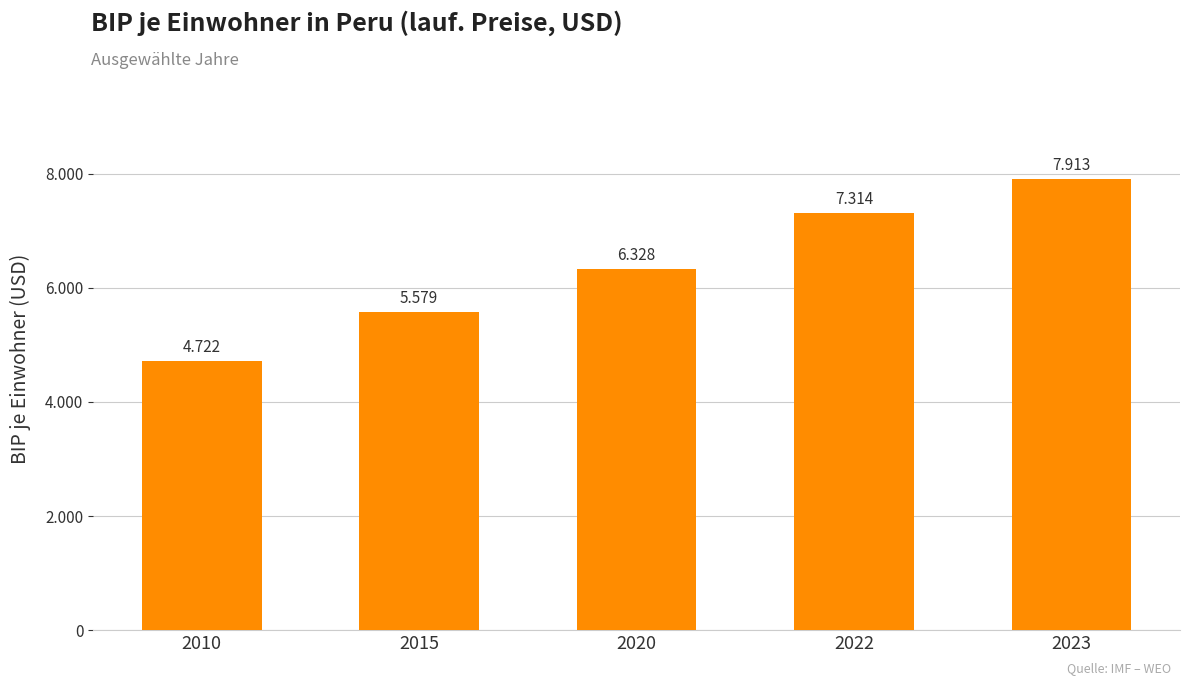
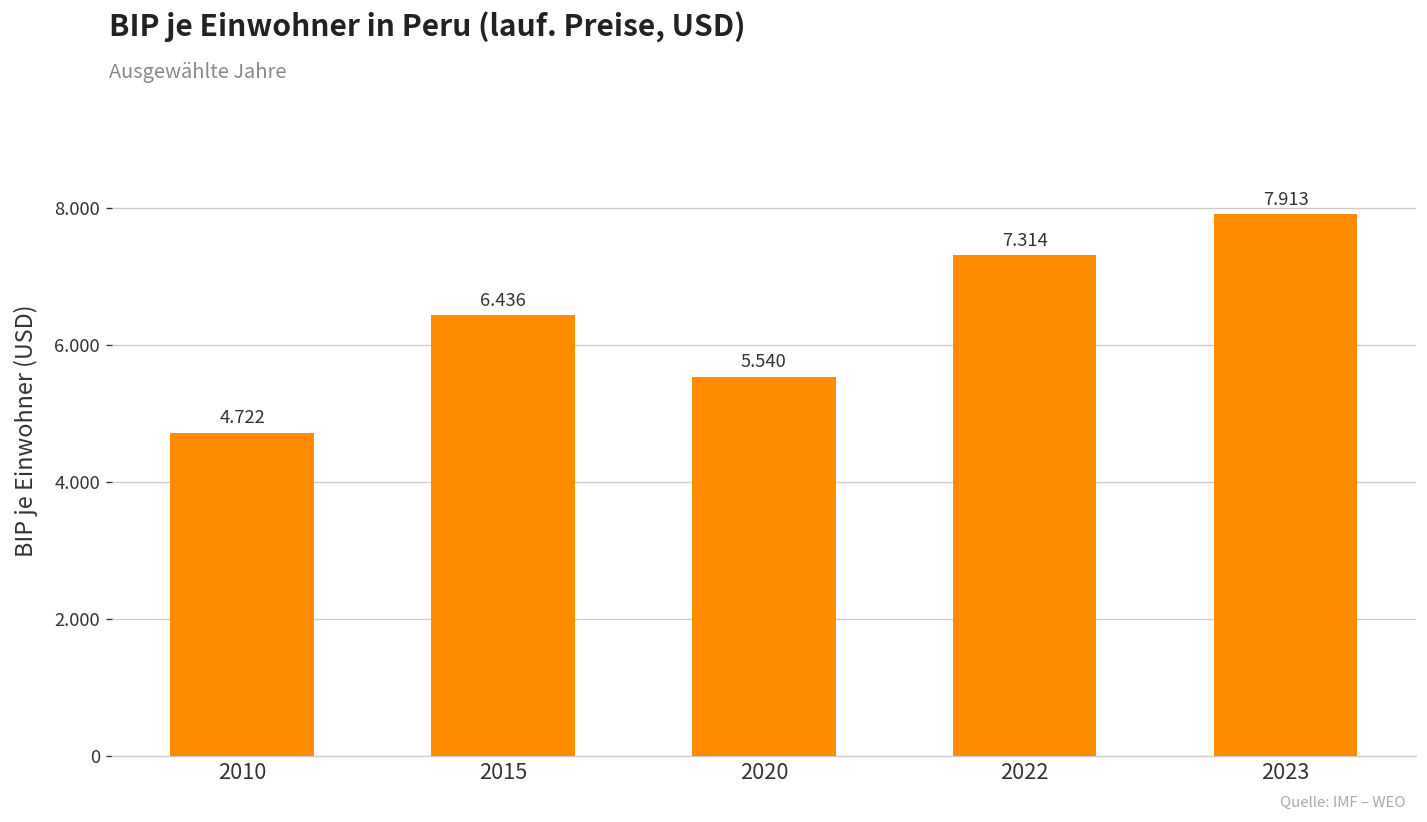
  {
-   "2015": 5.579,
-   "2020": 6.328
+   "2015": 6.436,
+   "2020": 5.540
  }
